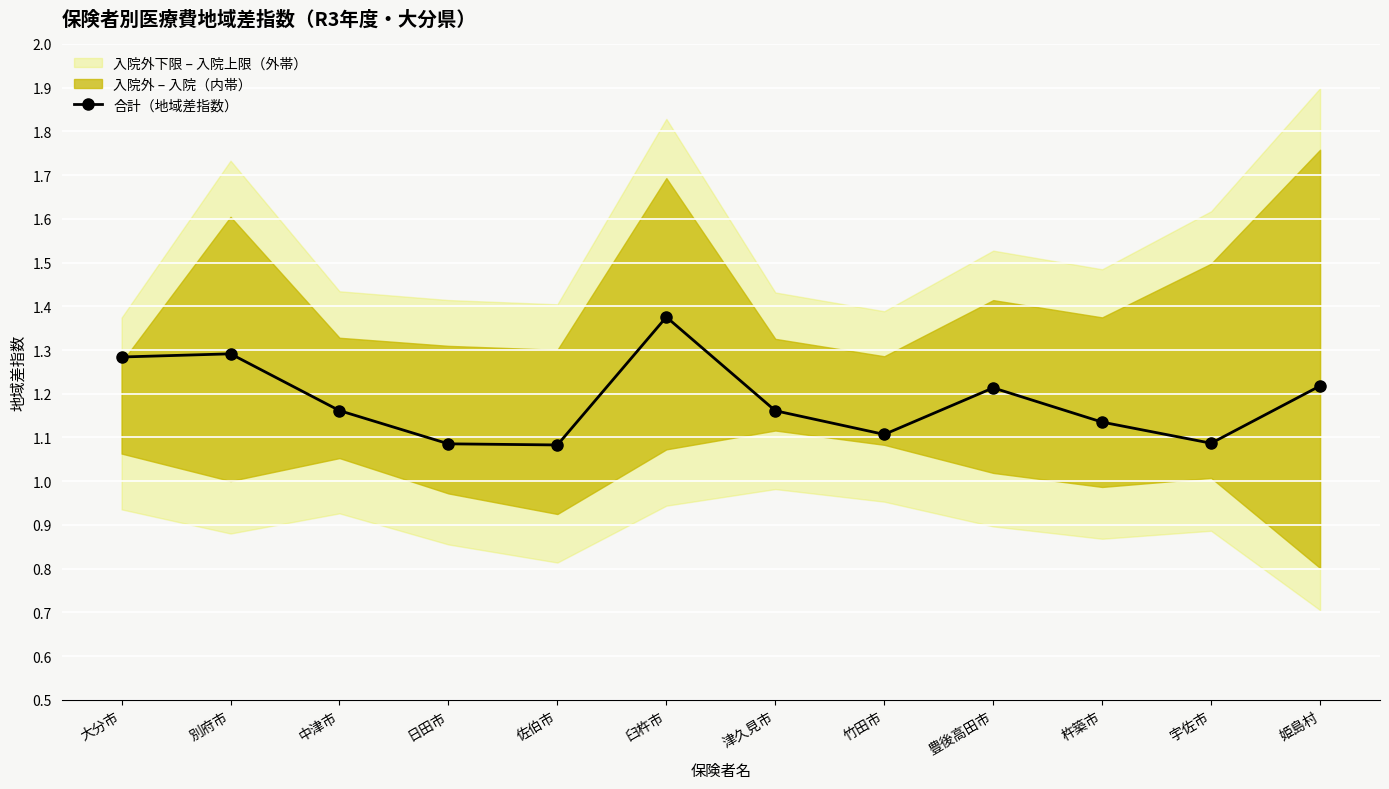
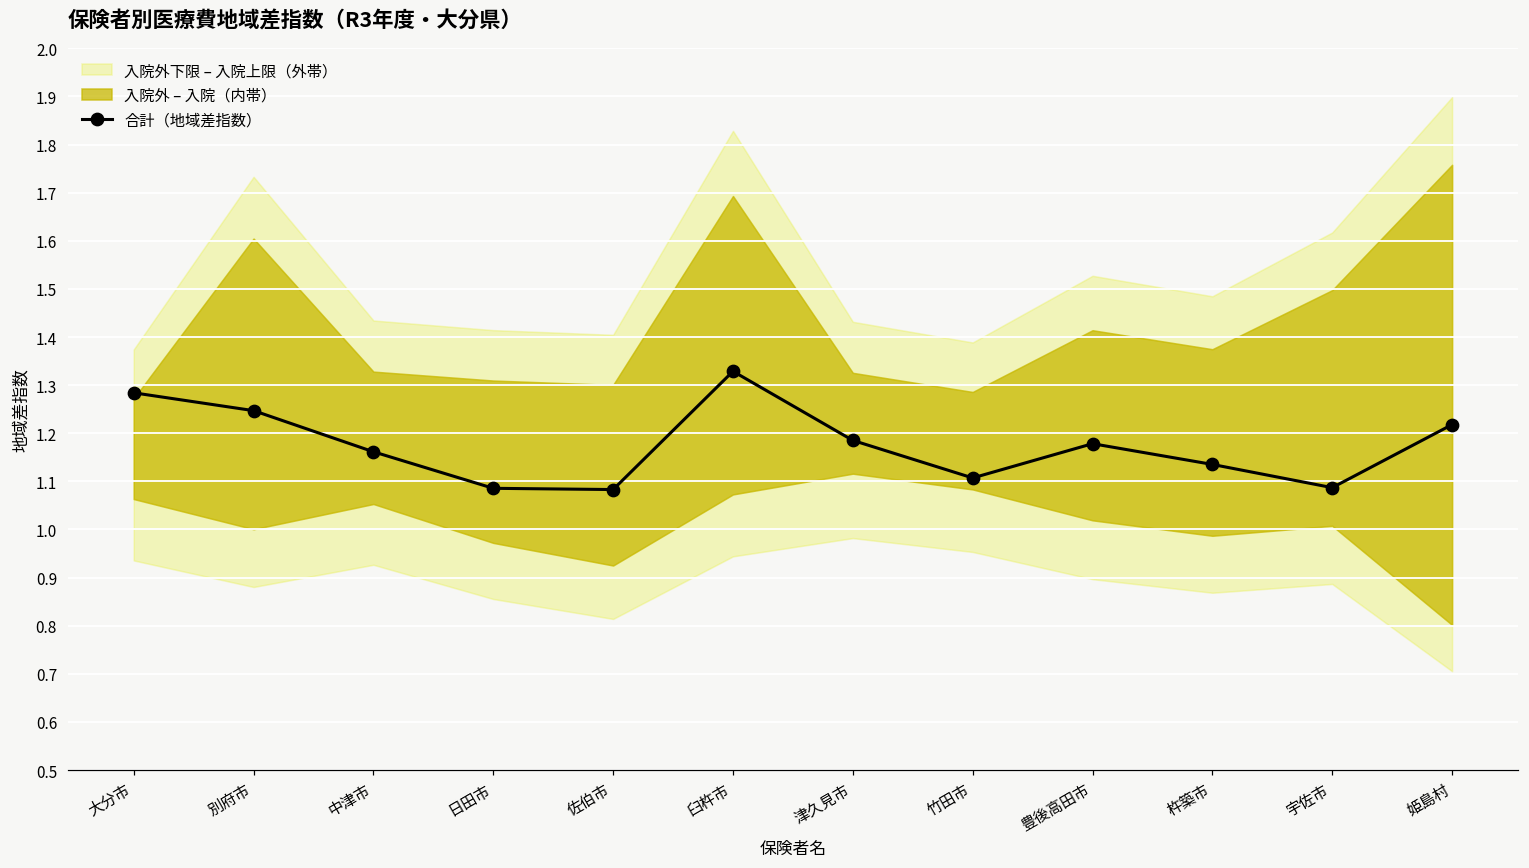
  {
    "合計（地域差指数）": {
      "大分市": 1.28,
-     "別府市": 1.29,
+     "別府市": 1.25,
      "中津市": 1.16,
      "日田市": 1.09,
      "佐伯市": 1.08,
-     "臼杵市": 1.38,
-     "津久見市": 1.16,
+     "臼杵市": 1.33,
+     "津久見市": 1.19,
      "竹田市": 1.11,
-     "豊後高田市": 1.21,
+     "豊後高田市": 1.18,
      "杵築市": 1.14,
      "宇佐市": 1.09,
      "姫島村": 1.22
    }
  }
